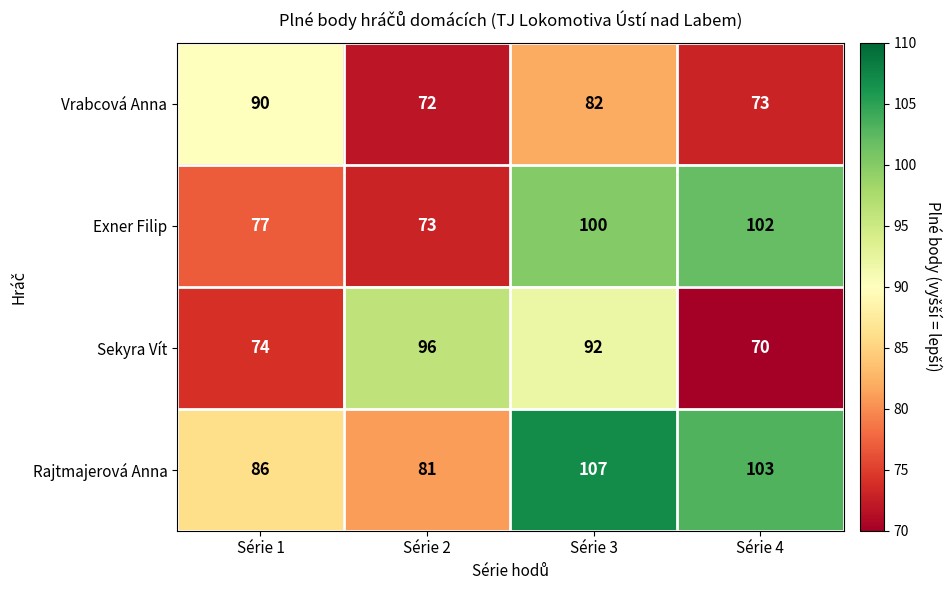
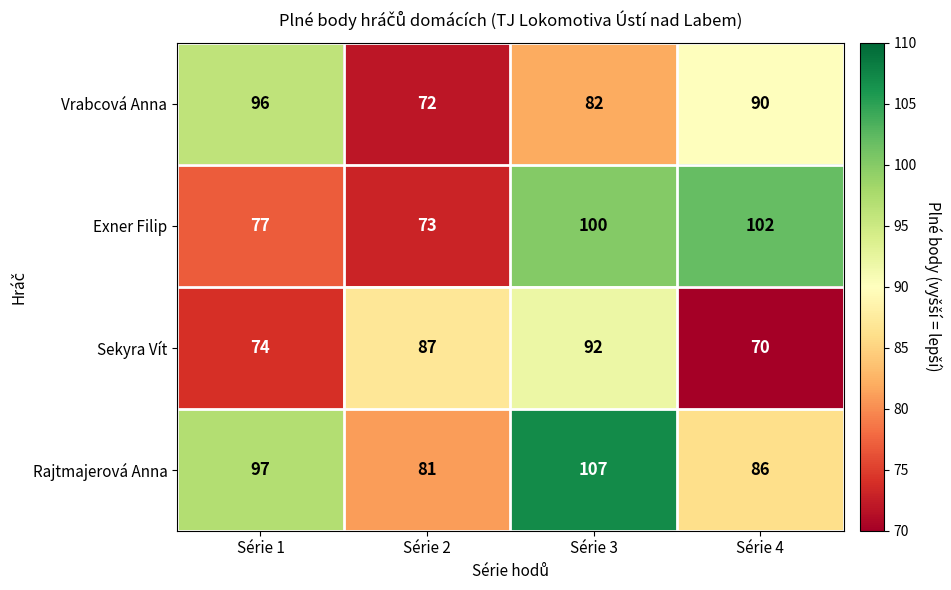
  {
    "Vrabcová Anna": {
-     "Série 1": 90,
+     "Série 1": 96,
      "Série 2": 72,
      "Série 3": 82,
-     "Série 4": 73
+     "Série 4": 90
    },
    "Exner Filip": {
      "Série 1": 77,
      "Série 2": 73,
      "Série 3": 100,
      "Série 4": 102
    },
    "Sekyra Vít": {
      "Série 1": 74,
-     "Série 2": 96,
+     "Série 2": 87,
      "Série 3": 92,
      "Série 4": 70
    },
    "Rajtmajerová Anna": {
-     "Série 1": 86,
+     "Série 1": 97,
      "Série 2": 81,
      "Série 3": 107,
-     "Série 4": 103
+     "Série 4": 86
    }
  }
